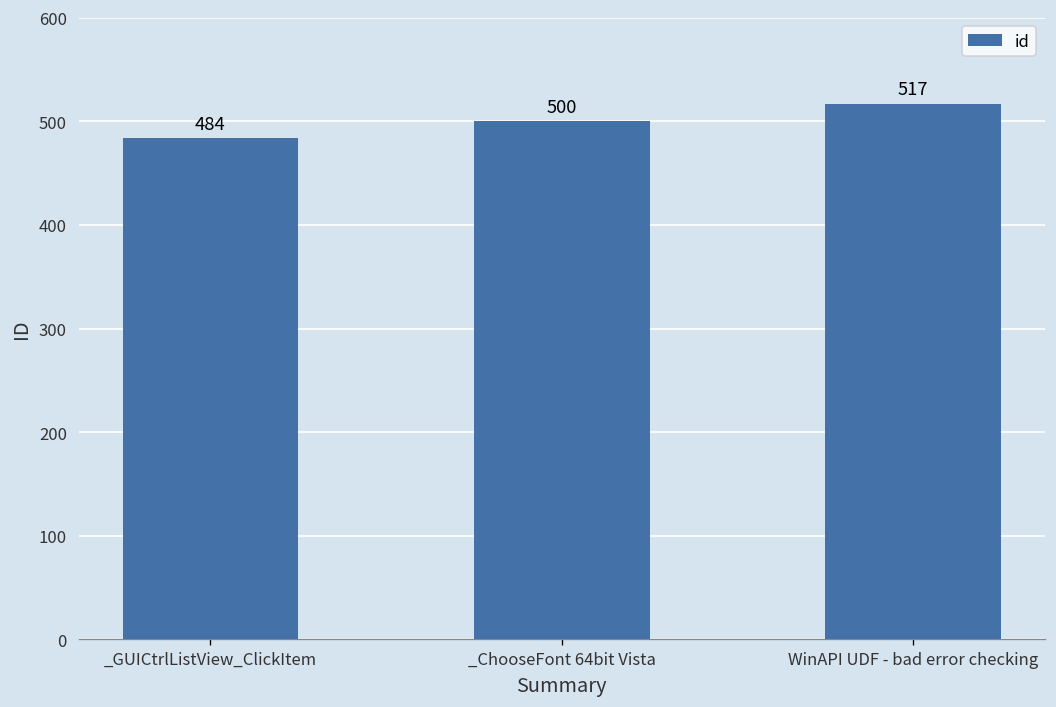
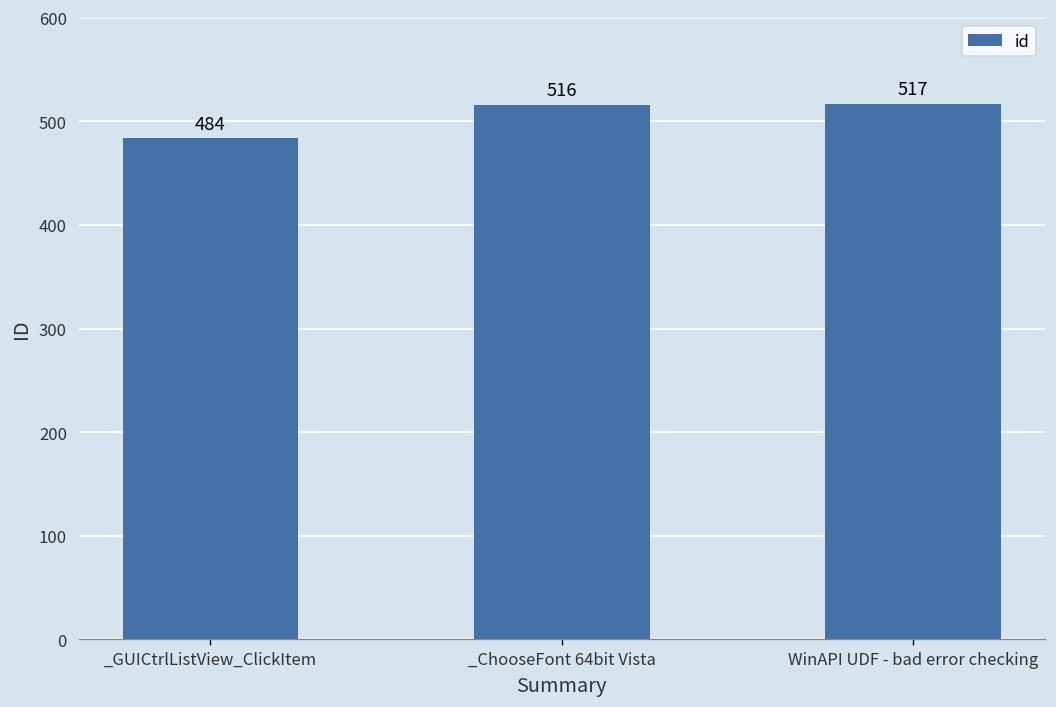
  {
    "_GUICtrlListView_ClickItem": 484,
-   "_ChooseFont 64bit Vista": 500,
+   "_ChooseFont 64bit Vista": 516,
    "WinAPI UDF - bad error checking": 517
  }
